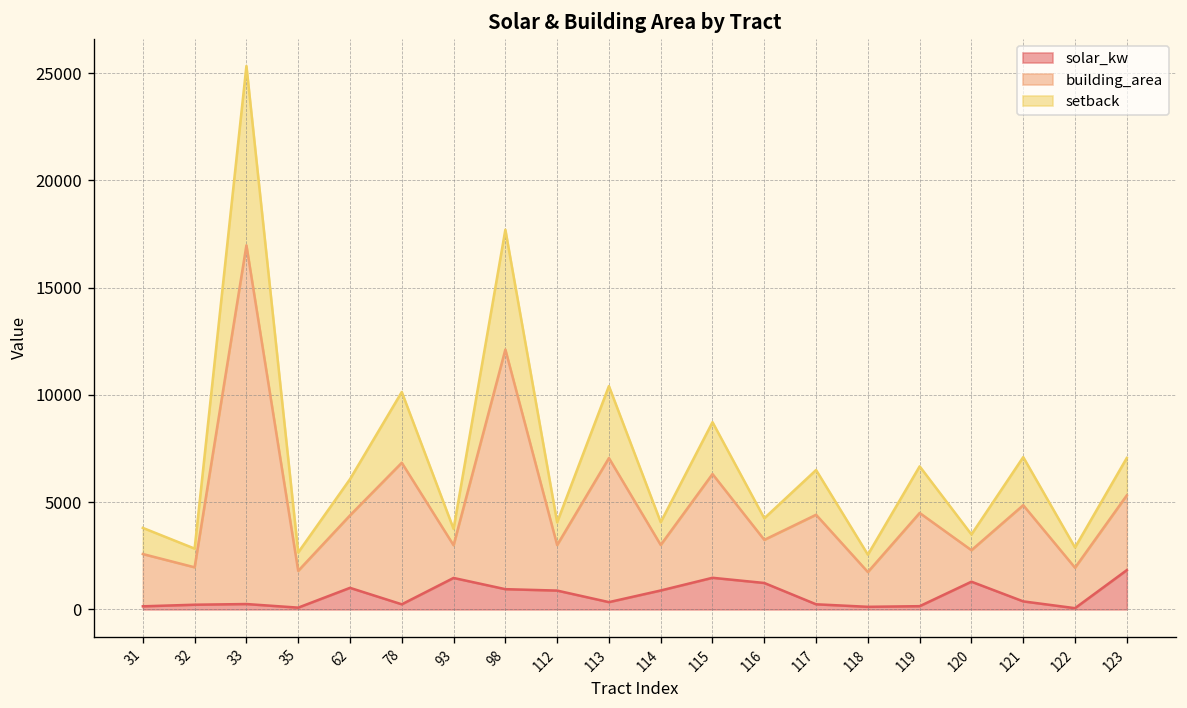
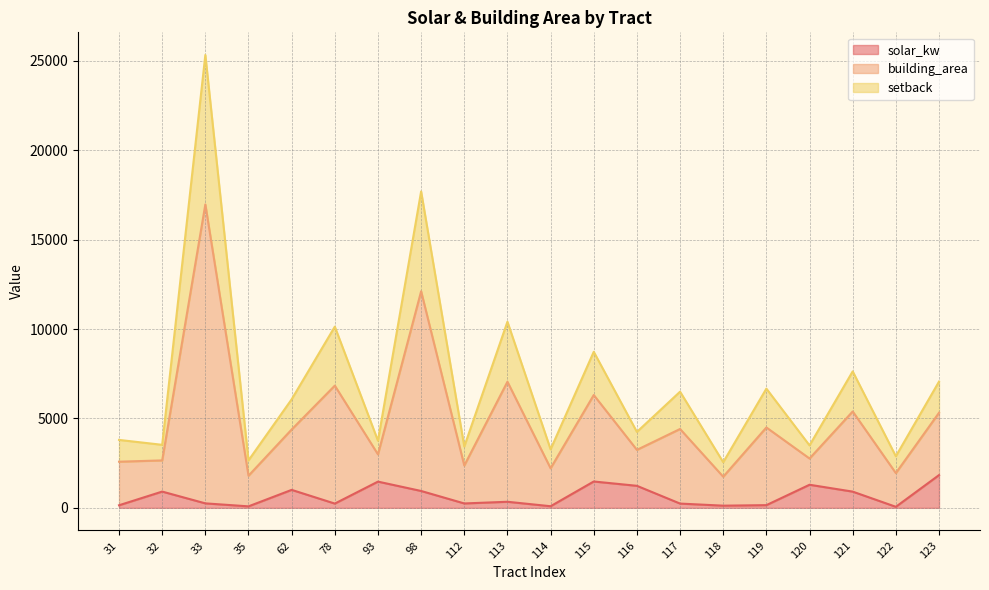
  {
    "solar_kw": {
      "31": 100,
-     "32": 200,
+     "32": 900,
      "33": 200,
      "35": 100,
      "62": 1000,
      "78": 200,
      "93": 1500,
      "98": 900,
-     "112": 900,
+     "112": 200,
      "113": 300,
-     "114": 900,
+     "114": 100,
      "115": 1500,
      "116": 1200,
      "117": 200,
      "118": 100,
      "119": 200,
      "120": 1300,
-     "121": 400,
+     "121": 900,
      "122": 100,
      "123": 1800
    }
  }
